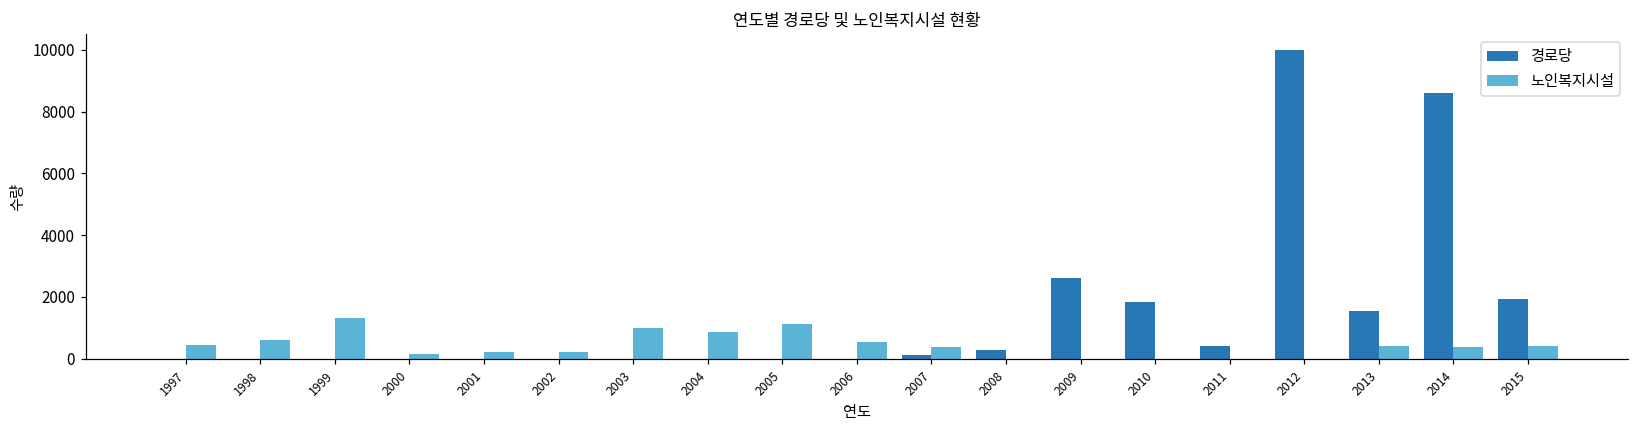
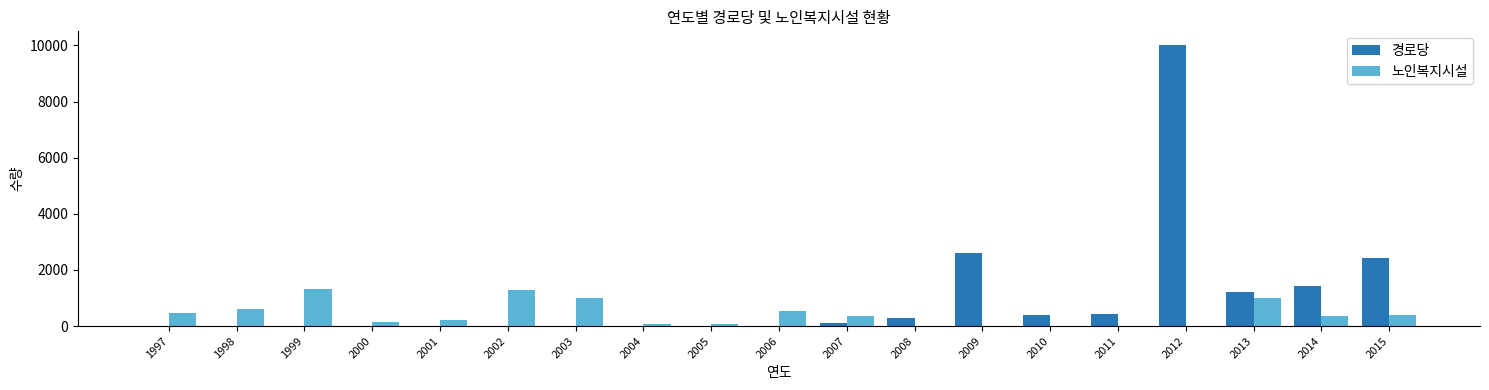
  {
    "경로당": {
      "1997": 0,
      "1998": 0,
      "1999": 0,
      "2000": 0,
      "2001": 0,
      "2002": 0,
      "2003": 0,
      "2004": 0,
      "2005": 0,
      "2006": 0,
      "2007": 100,
      "2008": 300,
      "2009": 2600,
-     "2010": 1800,
+     "2010": 400,
      "2011": 400,
      "2012": 10000,
-     "2013": 1500,
-     "2014": 8600,
-     "2015": 1900
+     "2013": 1200,
+     "2014": 1400,
+     "2015": 2400
    },
    "노인복지시설": {
      "1997": 500,
      "1998": 600,
      "1999": 1300,
      "2000": 100,
      "2001": 200,
-     "2002": 200,
+     "2002": 1300,
      "2003": 1000,
-     "2004": 900,
-     "2005": 1100,
+     "2004": 100,
+     "2005": 100,
      "2006": 500,
      "2007": 400,
      "2008": 0,
      "2009": 0,
      "2010": 0,
      "2011": 0,
      "2012": 0,
-     "2013": 400,
+     "2013": 1000,
      "2014": 400,
      "2015": 400
    }
  }
